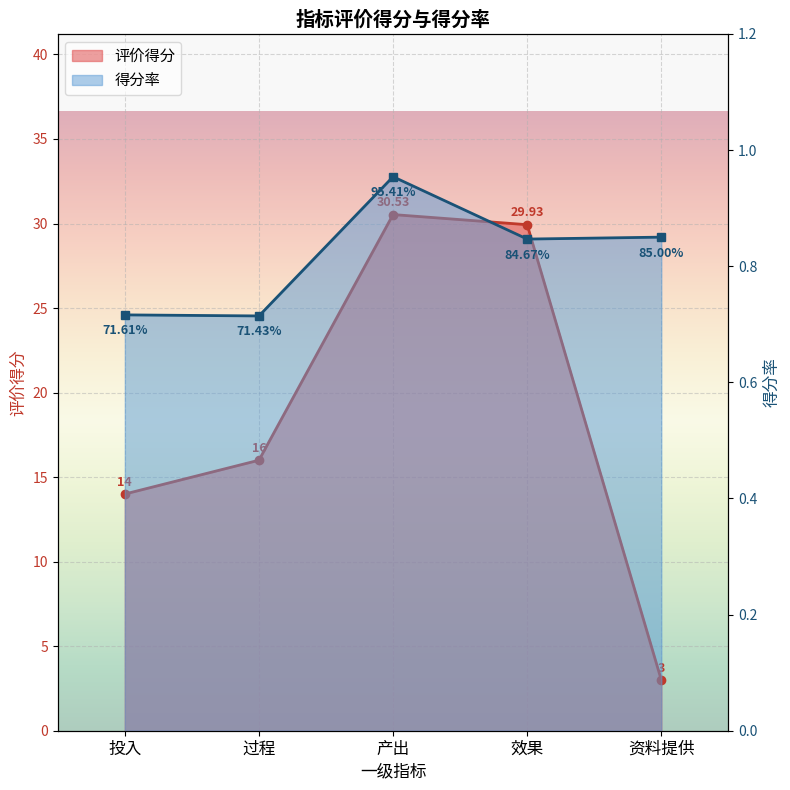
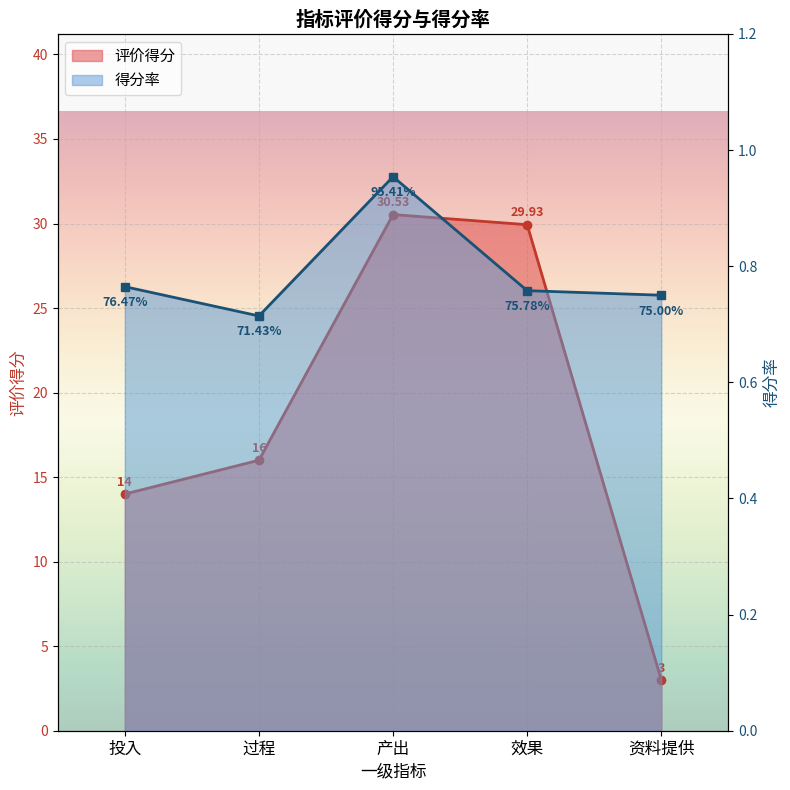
  {
    "评价得分": {
      "投入": "14",
      "过程": "16",
      "效果": "29.93",
      "资料提供": "3"
    },
    "得分率": {
-     "投入": "71.61%",
+     "投入": "76.47%",
      "过程": "71.43%",
-     "效果": "84.67%",
-     "资料提供": "85.00%"
+     "效果": "75.78%",
+     "资料提供": "75.00%"
    }
  }
